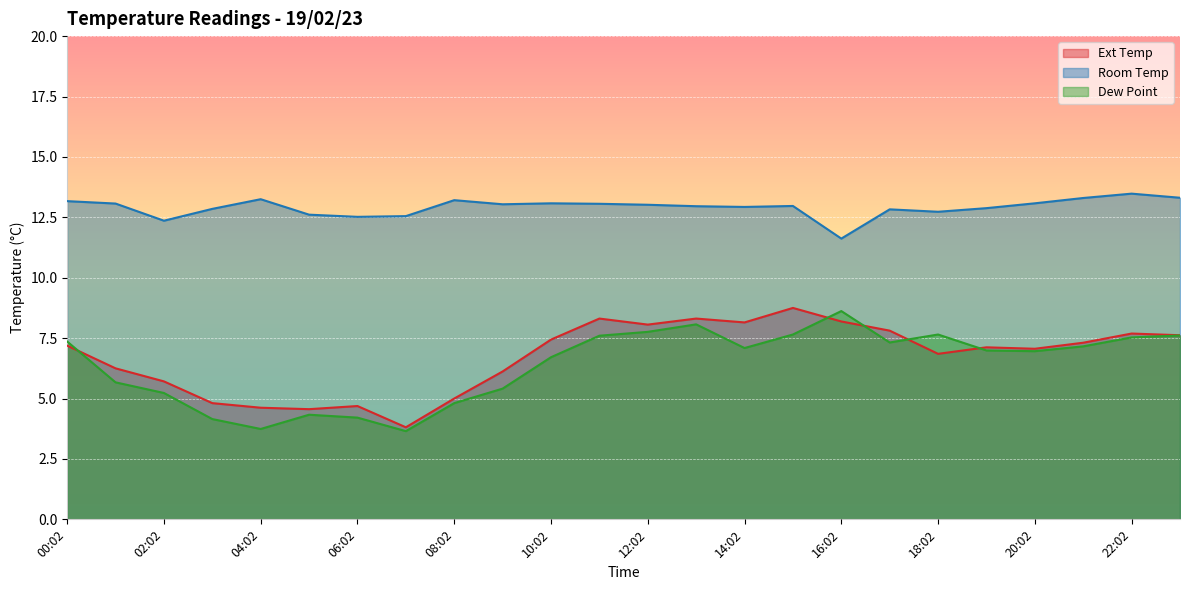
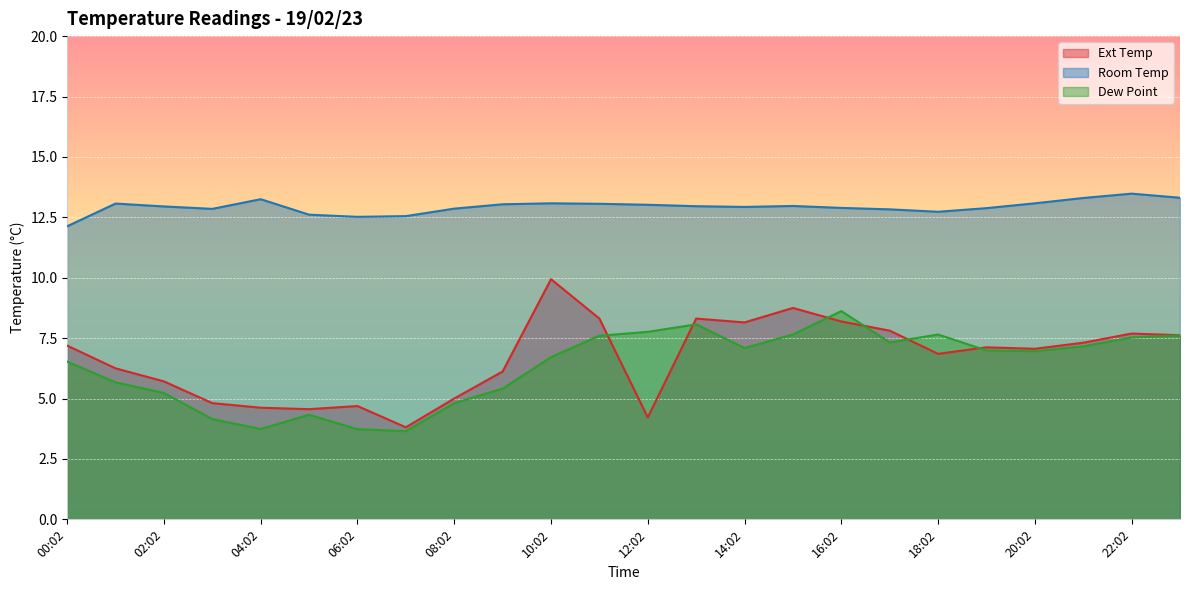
  {
    "Ext Temp": {
      "00:02": 7.2,
      "02:02": 5.7,
      "04:02": 4.6,
      "06:02": 4.7,
      "08:02": 5.0,
-     "10:02": 7.4,
-     "12:02": 8.1,
+     "10:02": 9.9,
+     "12:02": 4.2,
      "14:02": 8.2,
      "16:02": 8.2,
      "18:02": 6.9,
      "22:02": 7.7
    },
    "Room Temp": {
-     "00:02": 13.2,
-     "02:02": 12.4,
+     "00:02": 12.1,
+     "02:02": 13.0,
      "04:02": 13.3,
      "06:02": 12.5,
-     "08:02": 13.2,
+     "08:02": 12.9,
      "10:02": 13.1,
      "12:02": 13.0,
      "14:02": 12.9,
-     "16:02": 11.6,
+     "16:02": 12.9,
      "18:02": 12.7,
      "20:02": 13.1,
      "22:02": 13.5
    },
    "Dew Point": {
-     "00:02": 7.4,
+     "00:02": 6.5,
      "02:02": 5.2,
      "04:02": 3.7,
-     "06:02": 4.2,
+     "06:02": 3.7,
      "08:02": 4.8,
      "10:02": 6.7,
      "12:02": 7.8,
      "14:02": 7.1,
      "16:02": 8.6,
      "18:02": 7.7,
      "22:02": 7.5
    }
  }
